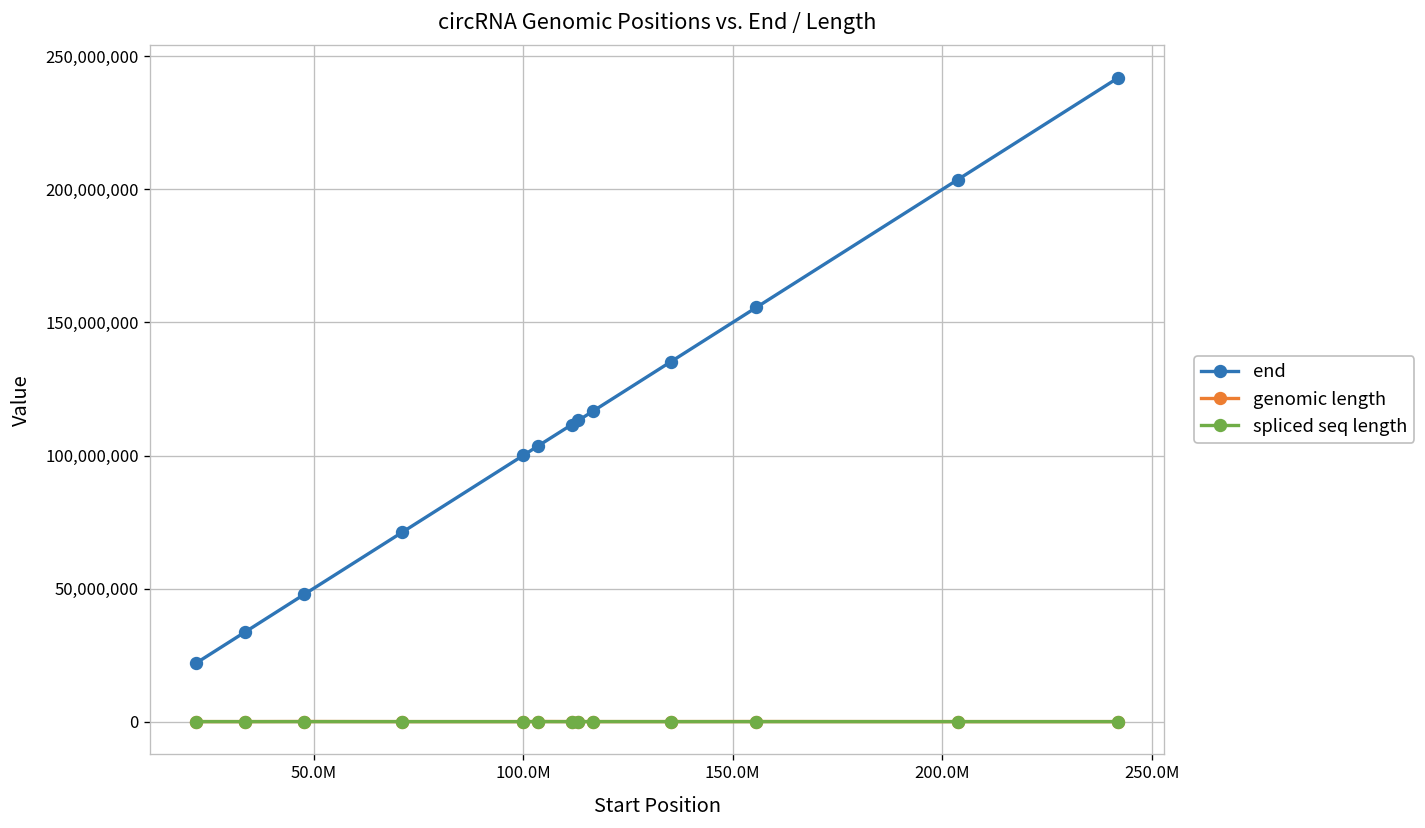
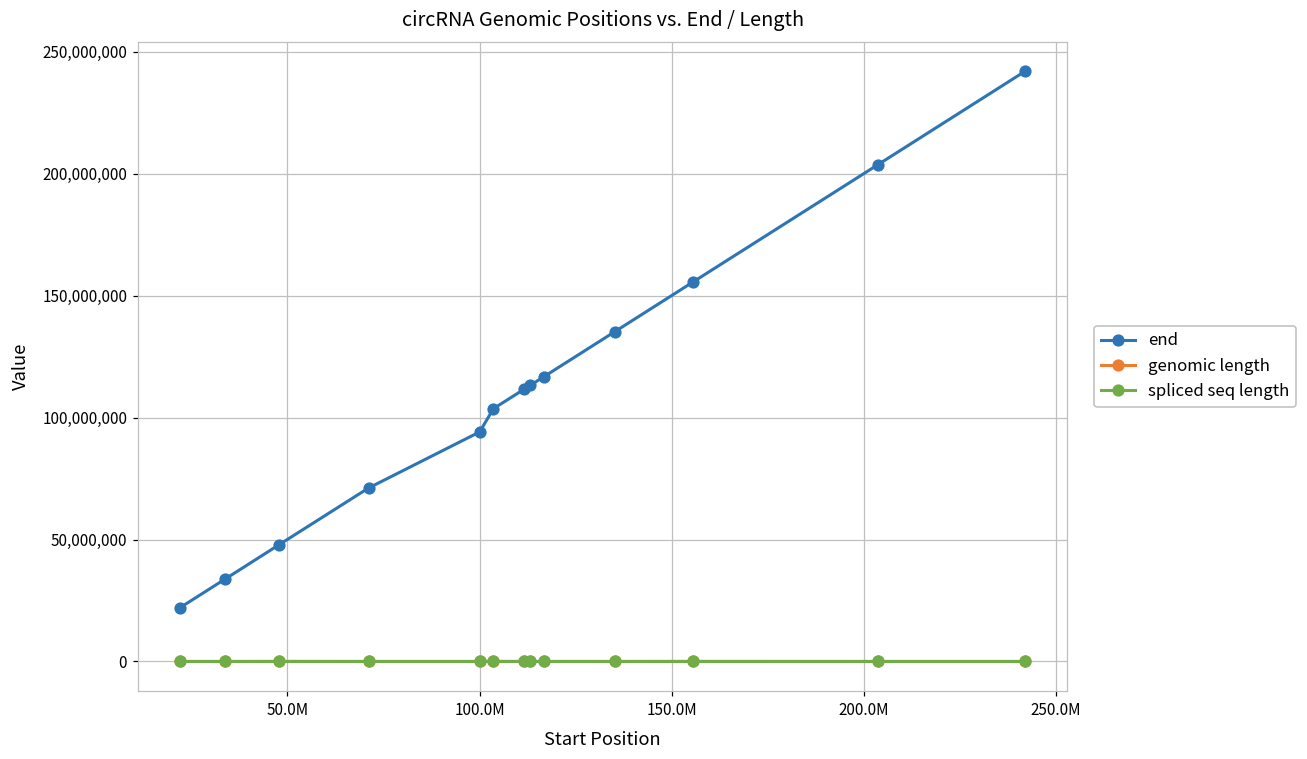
  {
    "end": {
-     "100.0M": "100,000,000"
+     "100.0M": "94,000,000"
    },
    "spliced seq length": {
      "100.0M": "0"
    }
  }
